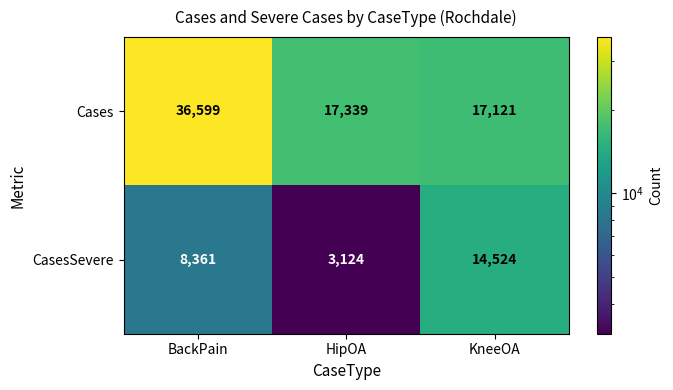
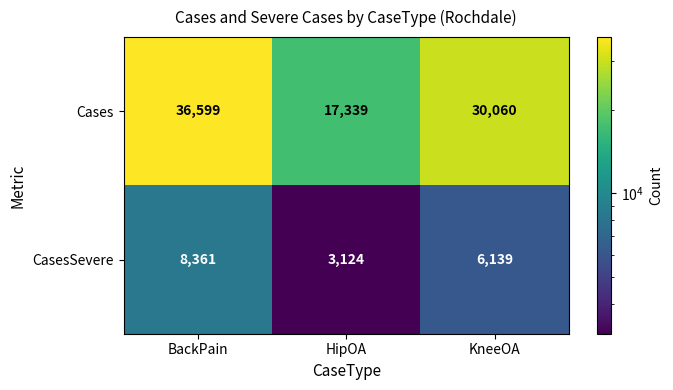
  {
    "Cases": {
      "BackPain": "36,599",
      "HipOA": "17,339",
-     "KneeOA": "17,121"
+     "KneeOA": "30,060"
    },
    "CasesSevere": {
      "BackPain": "8,361",
      "HipOA": "3,124",
-     "KneeOA": "14,524"
+     "KneeOA": "6,139"
    }
  }
